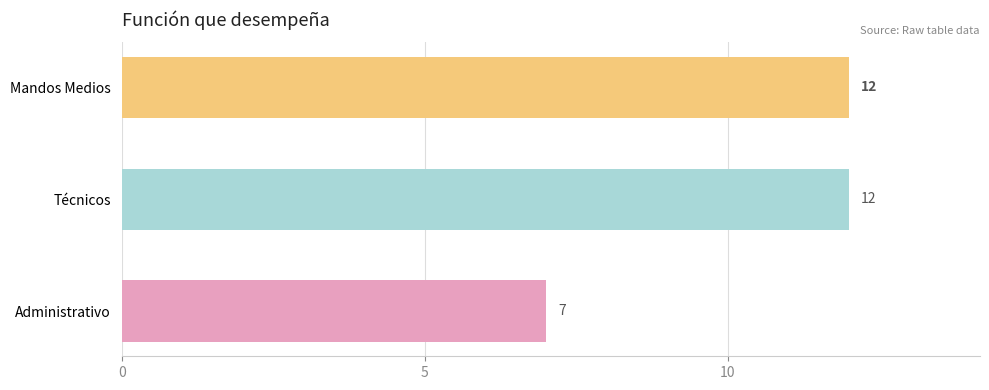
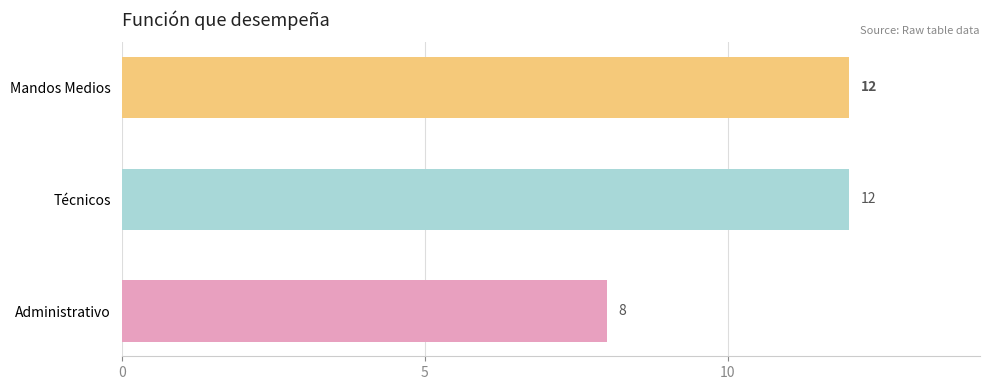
  {
    "Mandos Medios": 12,
    "Técnicos": 12,
-   "Administrativo": 7
+   "Administrativo": 8
  }
